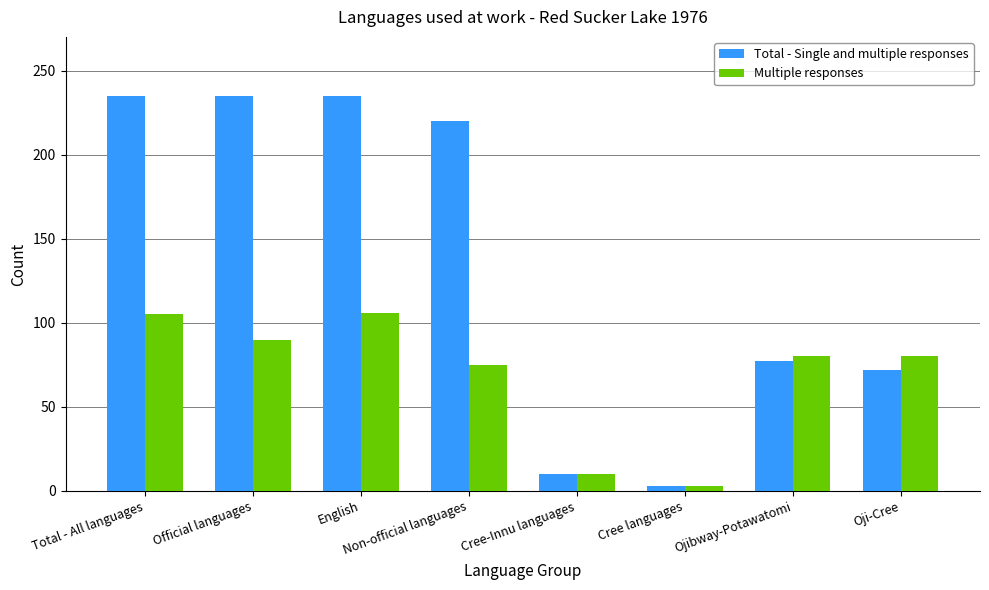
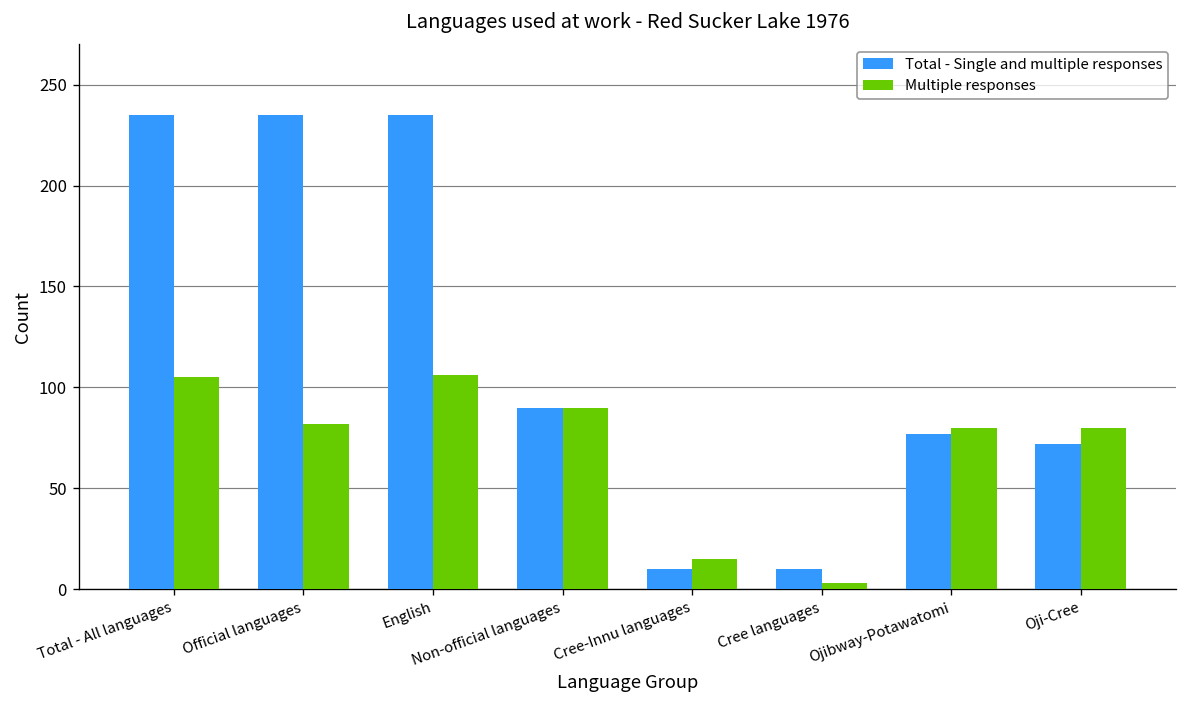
  {
    "Total - Single and multiple responses": {
      "Total - All languages": 235,
      "Official languages": 235,
      "English": 235,
-     "Non-official languages": 220,
+     "Non-official languages": 90,
      "Cree-Innu languages": 10,
-     "Cree languages": 3,
+     "Cree languages": 10,
      "Ojibway-Potawatomi": 77,
      "Oji-Cree": 72
    },
    "Multiple responses": {
      "Total - All languages": 105,
-     "Official languages": 90,
+     "Official languages": 82,
      "English": 106,
-     "Non-official languages": 75,
-     "Cree-Innu languages": 10,
+     "Non-official languages": 90,
+     "Cree-Innu languages": 15,
      "Cree languages": 3,
      "Ojibway-Potawatomi": 80,
      "Oji-Cree": 80
    }
  }
